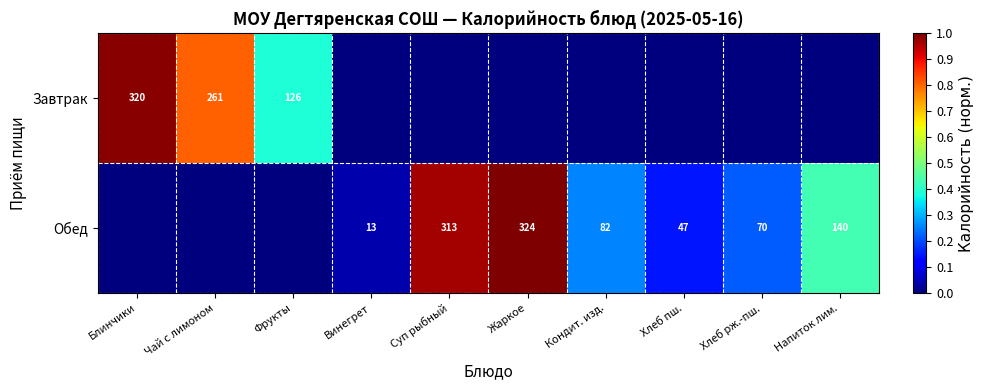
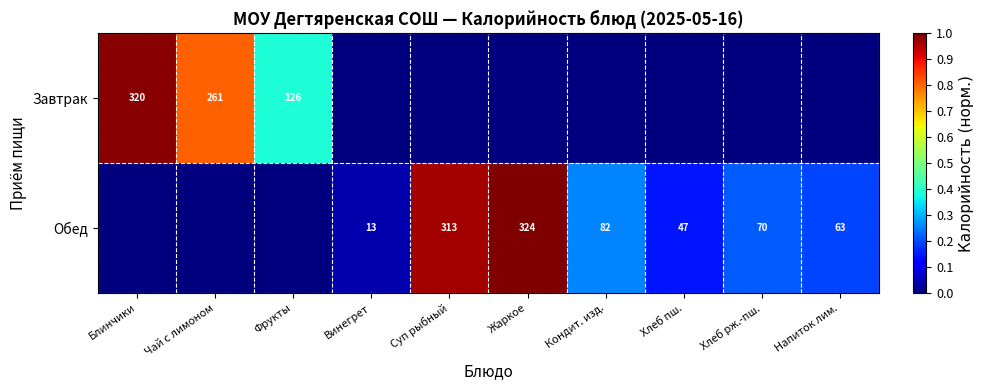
  {
    "Завтрак": {
      "Блинчики": 320,
      "Чай с лимоном": 261,
      "Фрукты": 126
    },
    "Обед": {
      "Винегрет": 13,
      "Суп рыбный": 313,
      "Жаркое": 324,
      "Кондит. изд.": 82,
      "Хлеб пш.": 47,
      "Хлеб рж.-пш.": 70,
-     "Напиток лим.": 140
+     "Напиток лим.": 63
    }
  }
